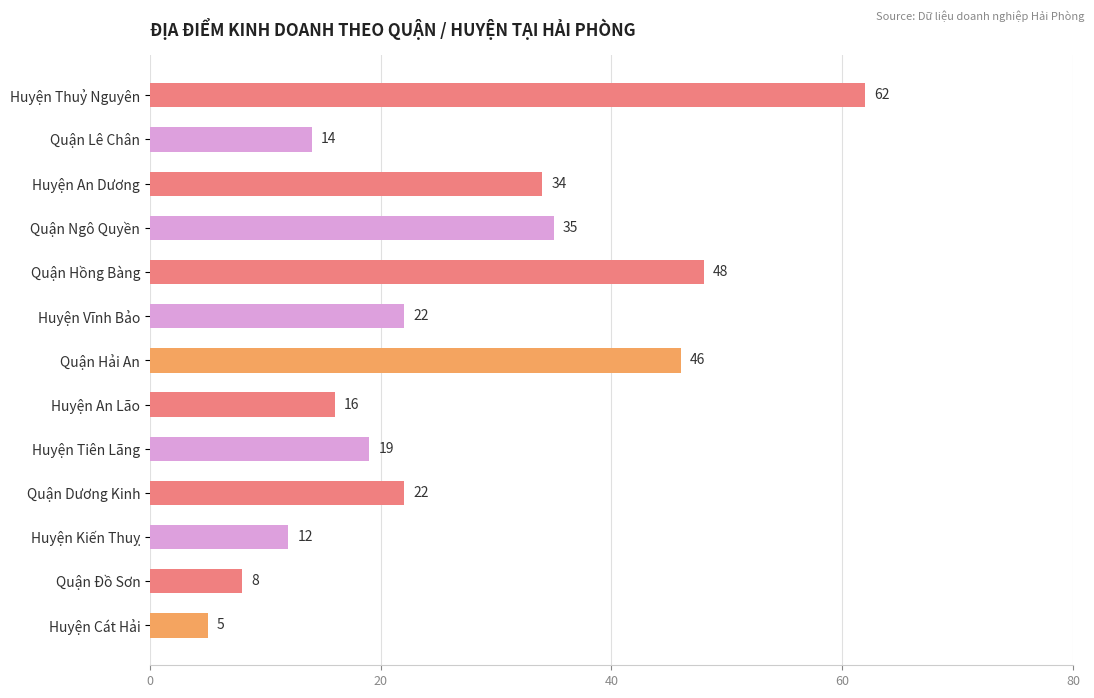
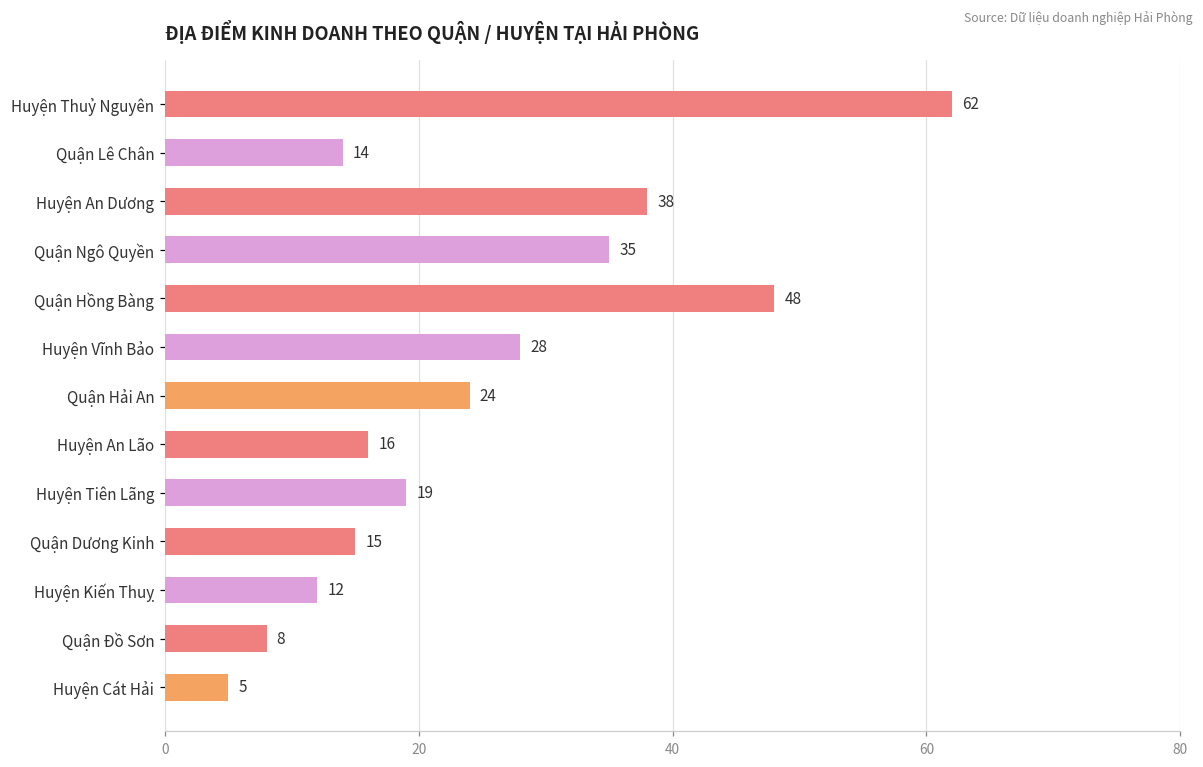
  {
    "Huyện Thuỷ Nguyên": 62,
    "Quận Lê Chân": 14,
-   "Huyện An Dương": 34,
+   "Huyện An Dương": 38,
    "Quận Ngô Quyền": 35,
    "Quận Hồng Bàng": 48,
-   "Huyện Vĩnh Bảo": 22,
-   "Quận Hải An": 46,
+   "Huyện Vĩnh Bảo": 28,
+   "Quận Hải An": 24,
    "Huyện An Lão": 16,
    "Huyện Tiên Lãng": 19,
-   "Quận Dương Kinh": 22,
+   "Quận Dương Kinh": 15,
    "Huyện Kiến Thuỵ": 12,
    "Quận Đồ Sơn": 8,
    "Huyện Cát Hải": 5
  }
